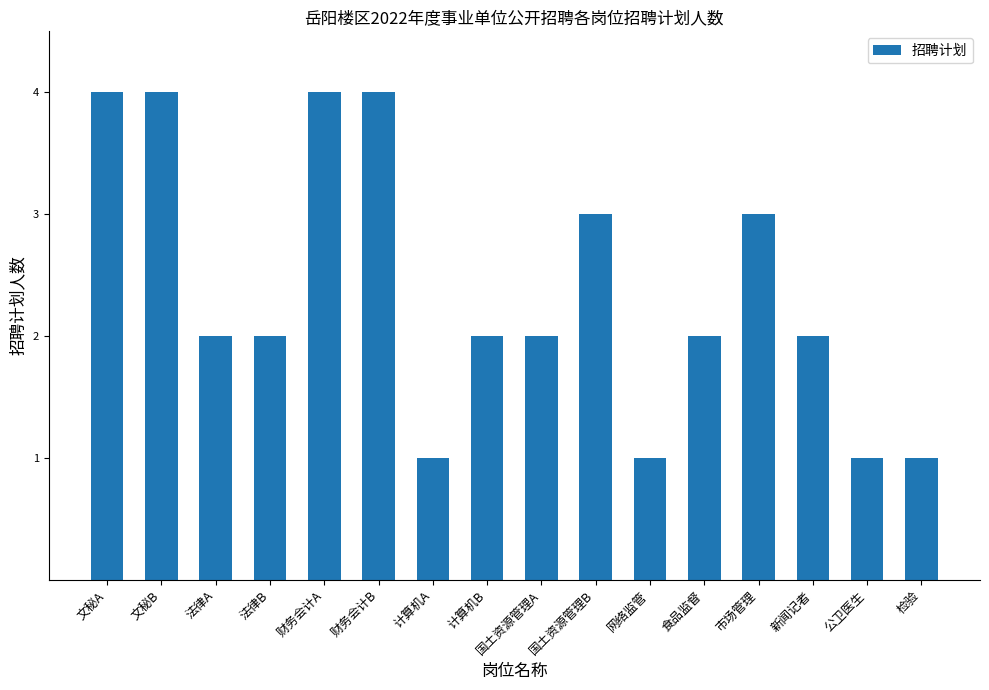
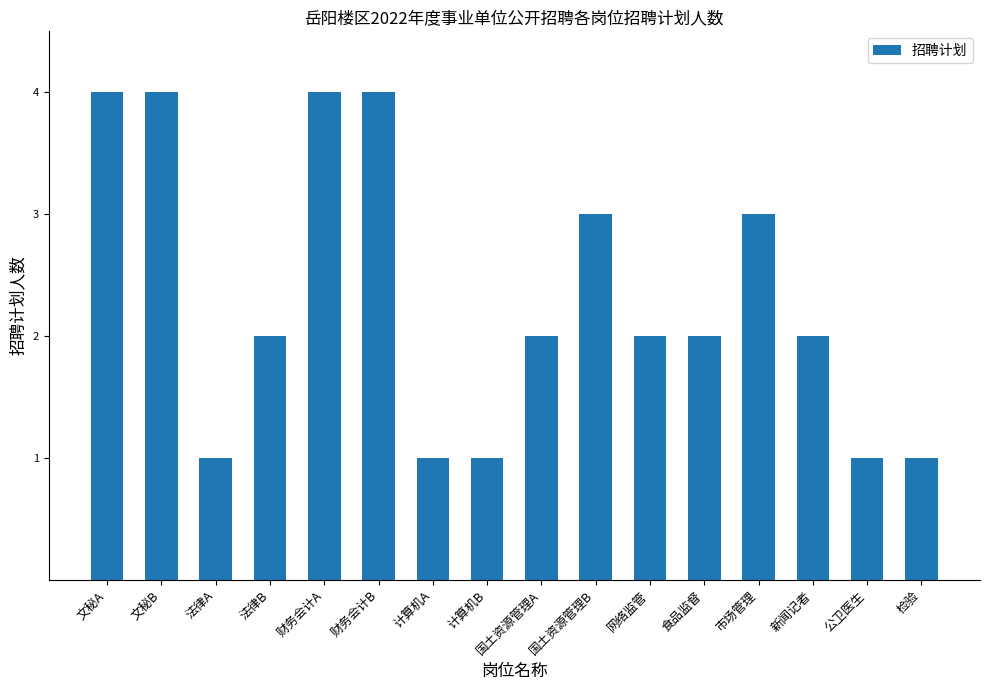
  {
    "文秘A": 4,
    "文秘B": 4,
-   "法律A": 2,
+   "法律A": 1,
    "法律B": 2,
    "财务会计A": 4,
    "财务会计B": 4,
    "计算机A": 1,
-   "计算机B": 2,
+   "计算机B": 1,
    "国土资源管理A": 2,
    "国土资源管理B": 3,
-   "网络监管": 1,
+   "网络监管": 2,
    "食品监督": 2,
    "市场管理": 3,
    "新闻记者": 2,
    "公卫医生": 1,
    "检验": 1
  }
